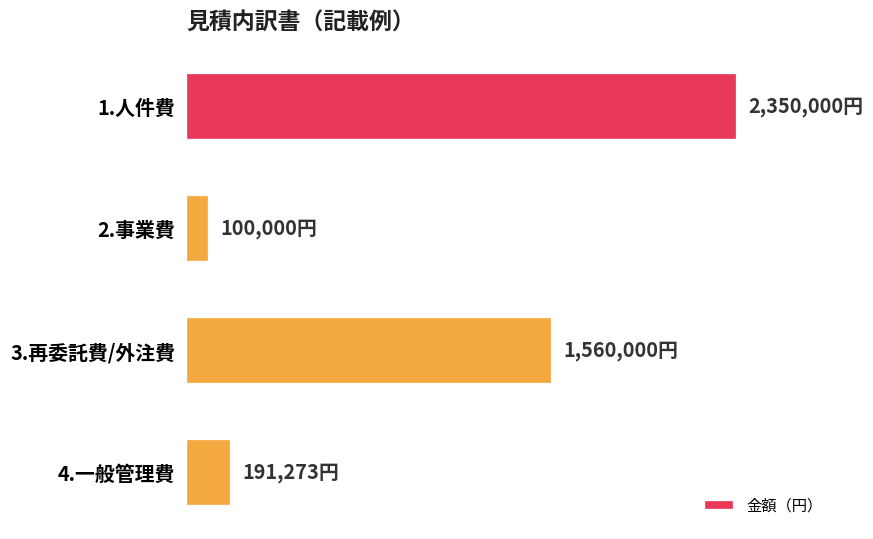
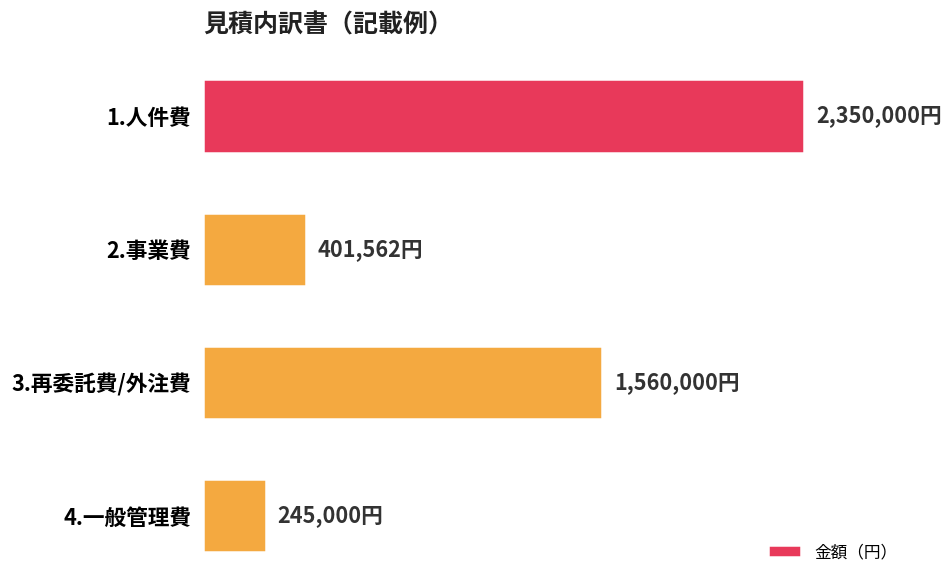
  {
    "1.人件費": "2,350,000円",
-   "2.事業費": "100,000円",
+   "2.事業費": "401,562円",
    "3.再委託費/外注費": "1,560,000円",
-   "4.一般管理費": "191,273円"
+   "4.一般管理費": "245,000円"
  }
